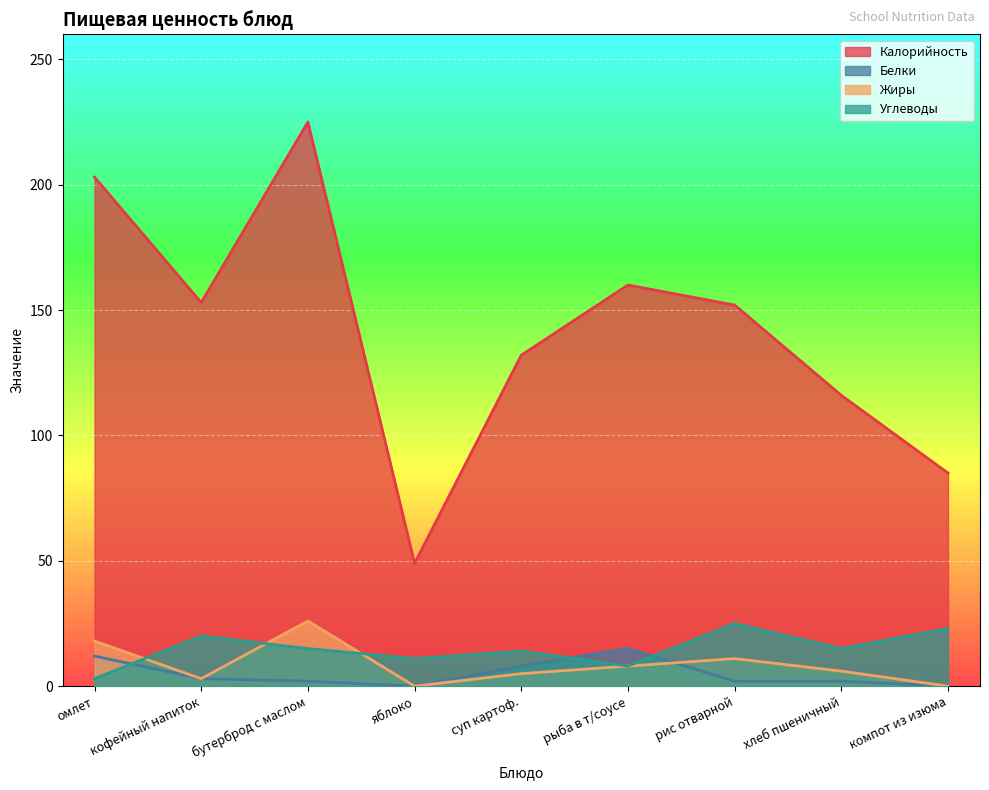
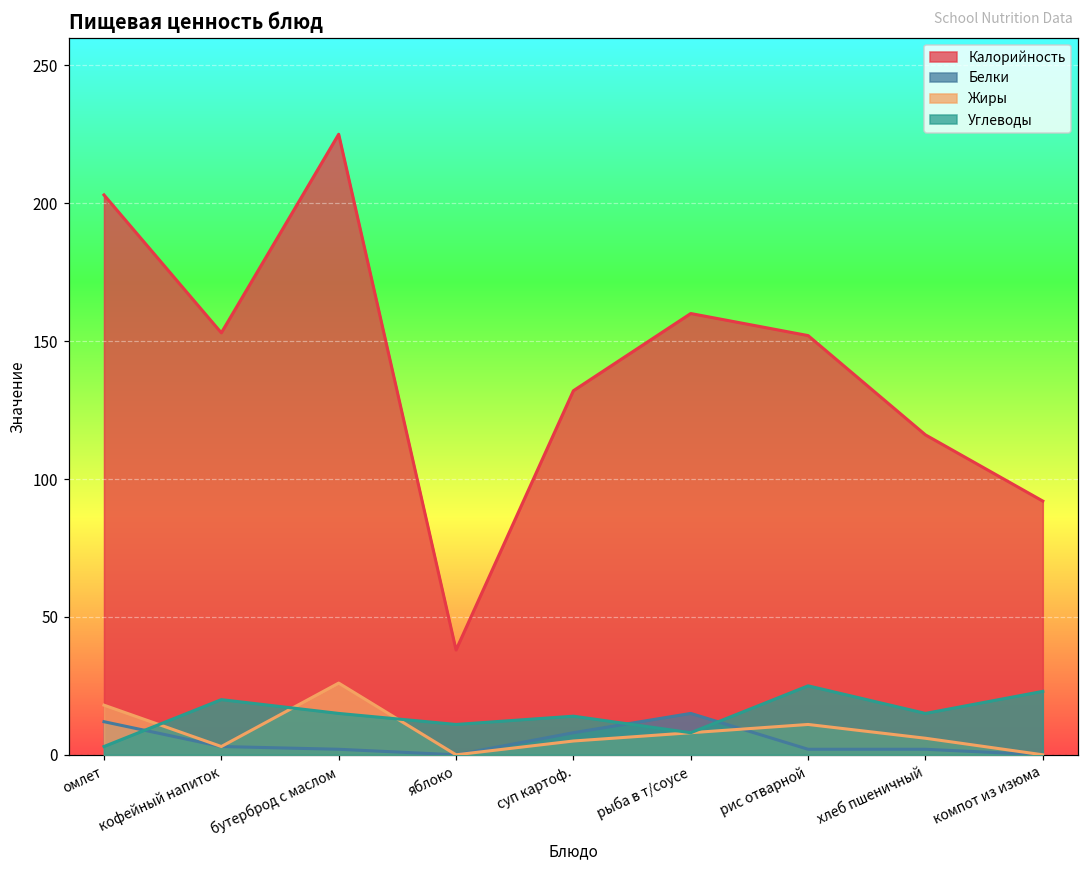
  {
    "Калорийность": {
      "омлет": 203,
      "кофейный напиток": 153,
      "бутерброд с маслом": 225,
-     "яблоко": 49,
+     "яблоко": 38,
      "суп картоф.": 132,
      "рыба в т/соусе": 160,
      "рис отварной": 152,
      "хлеб пшеничный": 116,
-     "компот из изюма": 85
+     "компот из изюма": 92
    },
    "Жиры": {
      "омлет": 18,
      "бутерброд с маслом": 26,
      "суп картоф.": 5,
      "рис отварной": 11,
      "хлеб пшеничный": 6
    }
  }
